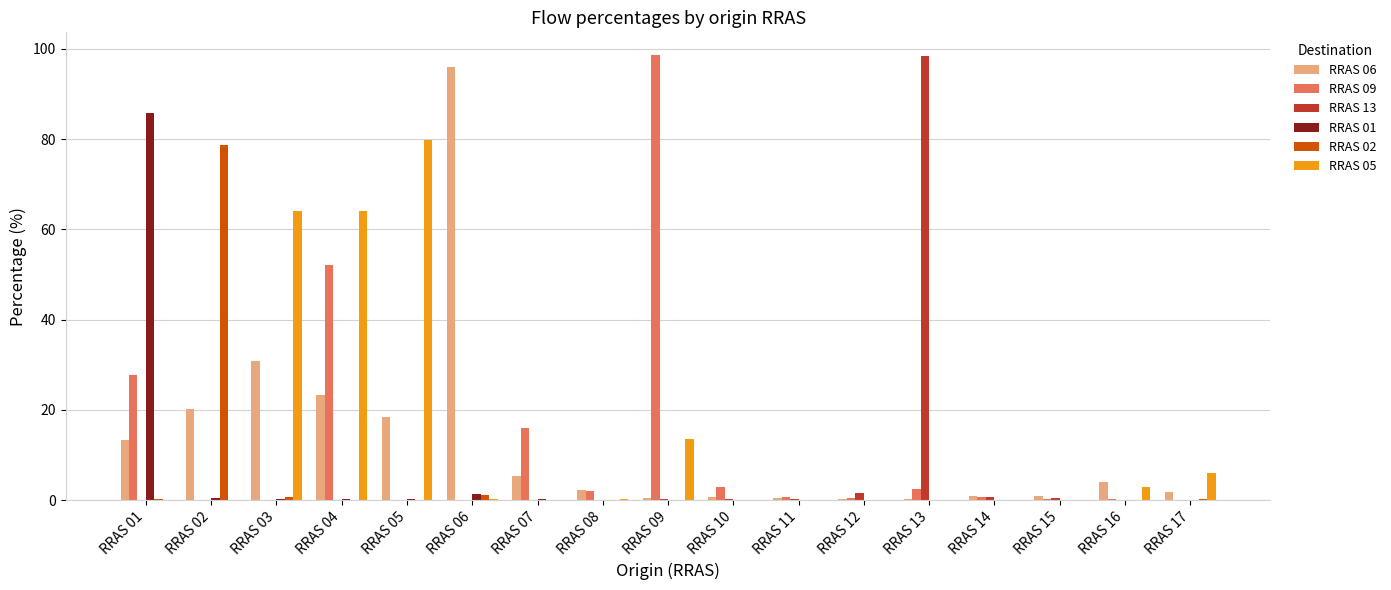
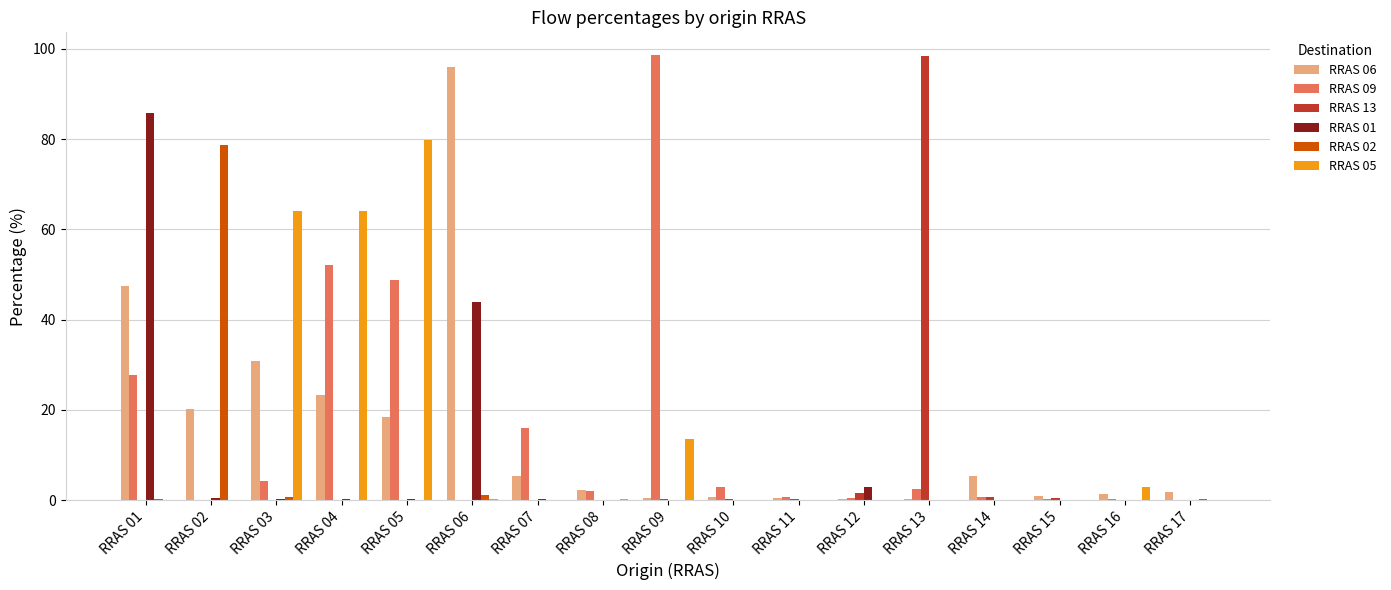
  {
    "RRAS 06": {
-     "RRAS 01": 13,
+     "RRAS 01": 47,
      "RRAS 02": 20,
      "RRAS 03": 31,
      "RRAS 04": 23,
      "RRAS 05": 18,
      "RRAS 06": 96,
      "RRAS 07": 5,
      "RRAS 08": 2,
      "RRAS 10": 1,
-     "RRAS 14": 1,
+     "RRAS 14": 5,
      "RRAS 15": 1,
-     "RRAS 16": 4,
+     "RRAS 16": 1,
      "RRAS 17": 2
    },
    "RRAS 09": {
      "RRAS 01": 28,
-     "RRAS 03": 0,
+     "RRAS 03": 4,
      "RRAS 04": 52,
-     "RRAS 05": 0,
+     "RRAS 05": 49,
      "RRAS 07": 16,
      "RRAS 08": 2,
      "RRAS 09": 99,
      "RRAS 10": 3,
      "RRAS 11": 1,
      "RRAS 13": 2,
      "RRAS 14": 1
    },
    "RRAS 01": {
      "RRAS 01": 86,
-     "RRAS 06": 1,
+     "RRAS 06": 44,
      "RRAS 11": 0,
-     "RRAS 12": 0
+     "RRAS 12": 3
    },
    "RRAS 05": {
      "RRAS 03": 64,
      "RRAS 04": 64,
      "RRAS 05": 80,
      "RRAS 09": 13,
      "RRAS 11": 0,
      "RRAS 12": 0,
      "RRAS 13": 0,
      "RRAS 16": 3,
-     "RRAS 17": 6
+     "RRAS 17": 0
    }
  }
